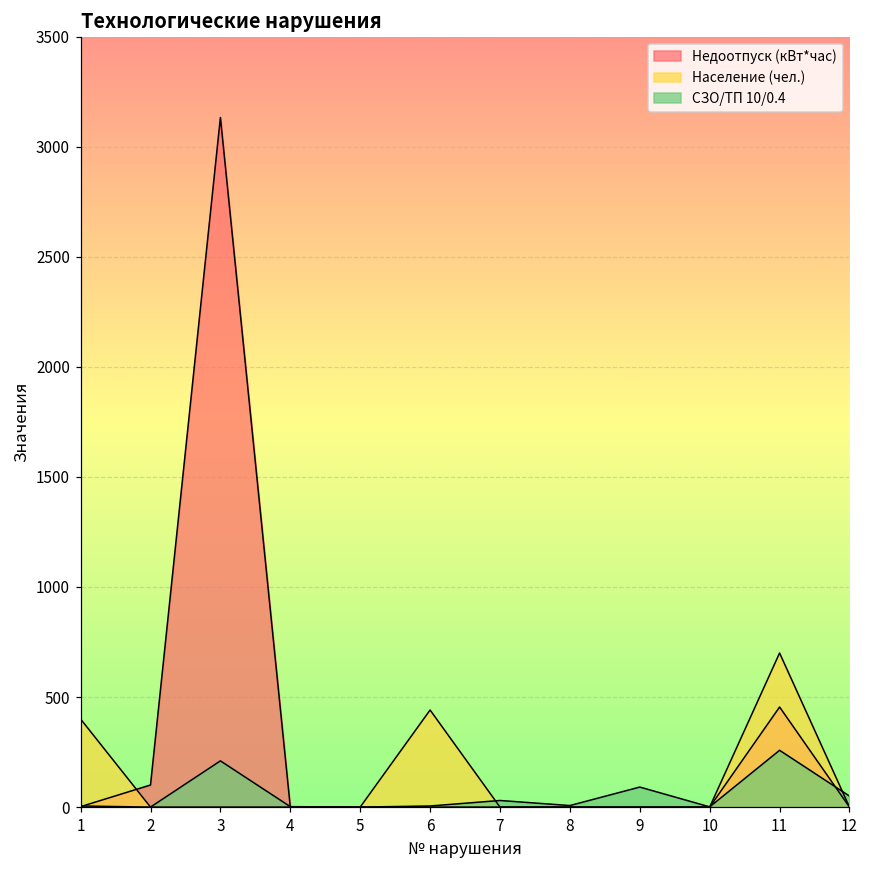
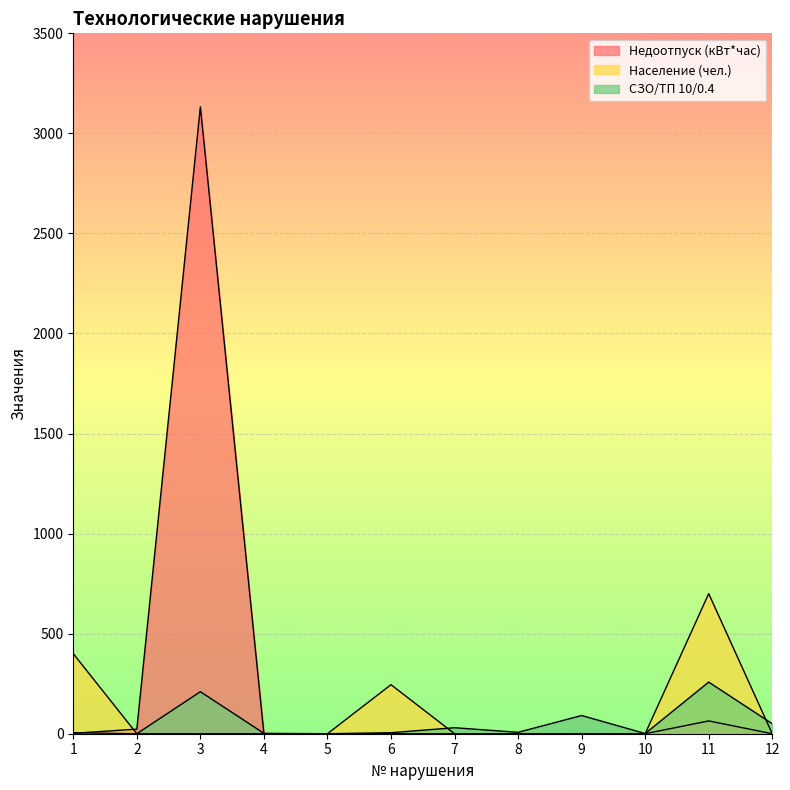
  {
    "Недоотпуск (кВт*час)": {
-     "2": 100,
+     "2": 20,
      "3": 3130,
-     "11": 450
+     "11": 60
    },
    "Население (чел.)": {
      "1": 400,
      "3": 0,
-     "6": 440,
+     "6": 250,
      "11": 700
    },
    "СЗО/ТП 10/0.4": {
      "3": 210,
      "7": 30,
      "9": 90,
      "11": 260,
      "12": 50
    }
  }
